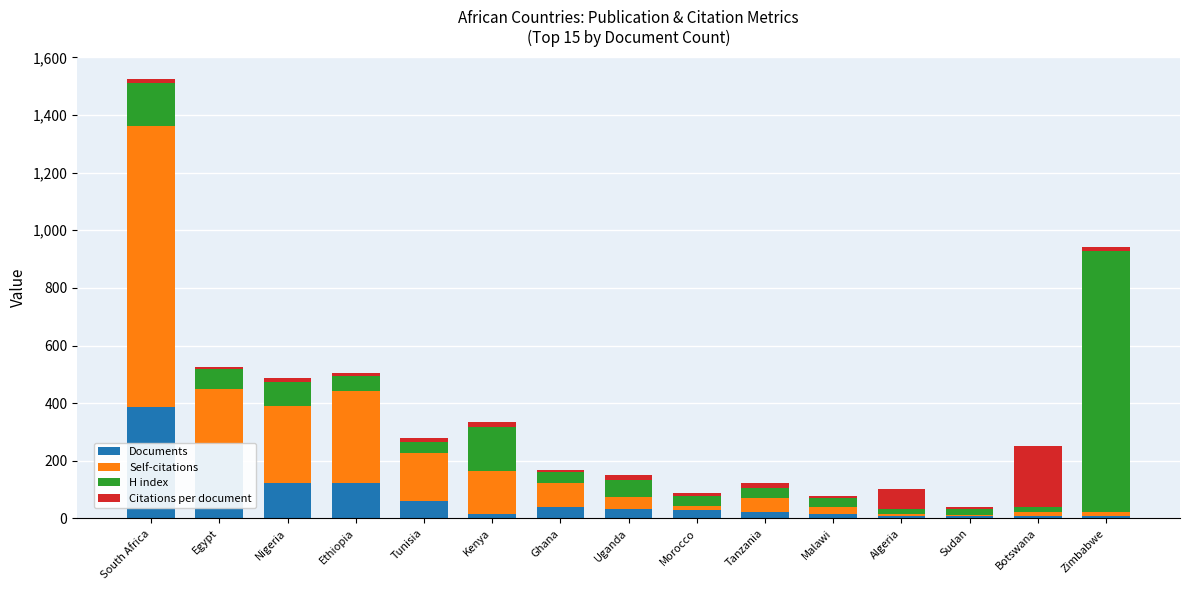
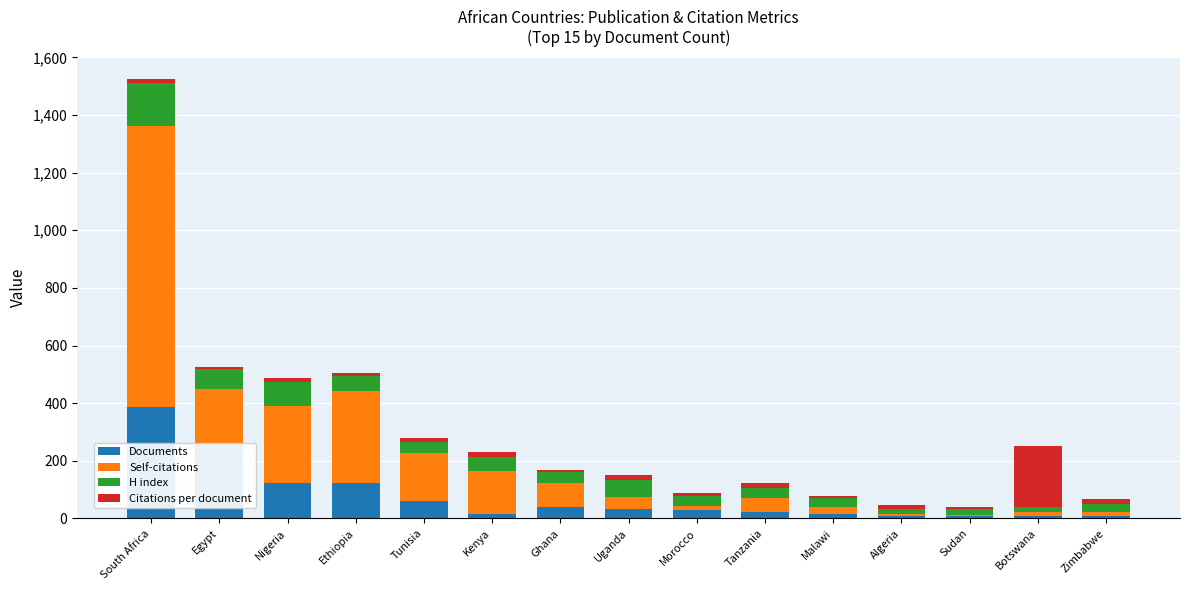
  {
    "Documents": {
      "South Africa": 390,
      "Nigeria": 120,
      "Ethiopia": 120,
      "Tunisia": 60,
      "Kenya": 20,
      "Ghana": 40,
      "Uganda": 30,
      "Morocco": 30,
      "Tanzania": 20,
      "Malawi": 10,
      "Algeria": 10,
      "Sudan": 10,
      "Botswana": 10,
      "Zimbabwe": 10
    },
    "Self-citations": {
      "South Africa": 970,
      "Egypt": 190,
      "Nigeria": 270,
      "Ethiopia": 320,
      "Tunisia": 170,
      "Kenya": 150,
      "Ghana": 80,
      "Uganda": 40,
      "Morocco": 20,
      "Tanzania": 50,
      "Malawi": 20,
      "Botswana": 10,
      "Zimbabwe": 10
    },
    "H index": {
      "South Africa": 150,
      "Egypt": 70,
      "Nigeria": 80,
      "Ethiopia": 50,
      "Tunisia": 40,
-     "Kenya": 150,
+     "Kenya": 50,
      "Ghana": 40,
      "Uganda": 60,
      "Morocco": 30,
      "Tanzania": 30,
      "Malawi": 30,
      "Algeria": 20,
      "Sudan": 20,
      "Botswana": 20,
-     "Zimbabwe": 910
+     "Zimbabwe": 30
    },
    "Citations per document": {
      "South Africa": 20,
      "Nigeria": 10,
      "Ethiopia": 10,
      "Tunisia": 10,
      "Kenya": 20,
      "Uganda": 20,
      "Morocco": 10,
      "Tanzania": 20,
-     "Algeria": 70,
+     "Algeria": 20,
      "Botswana": 210,
      "Zimbabwe": 20
    }
  }
